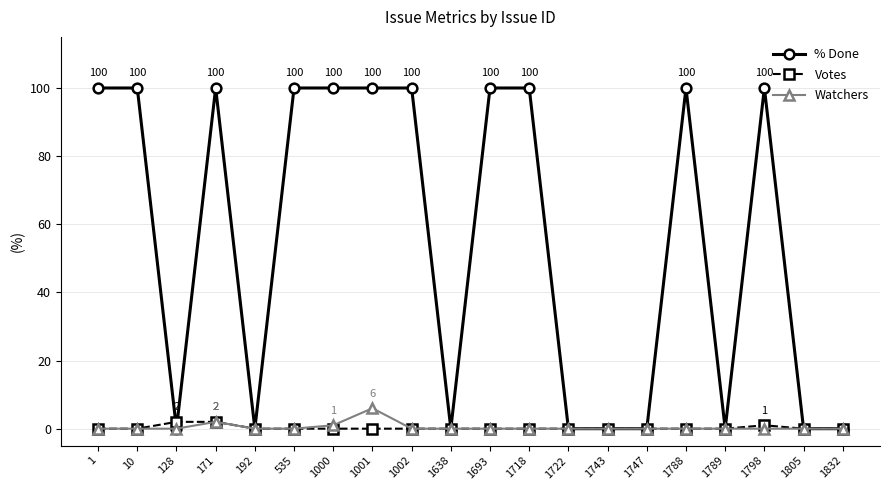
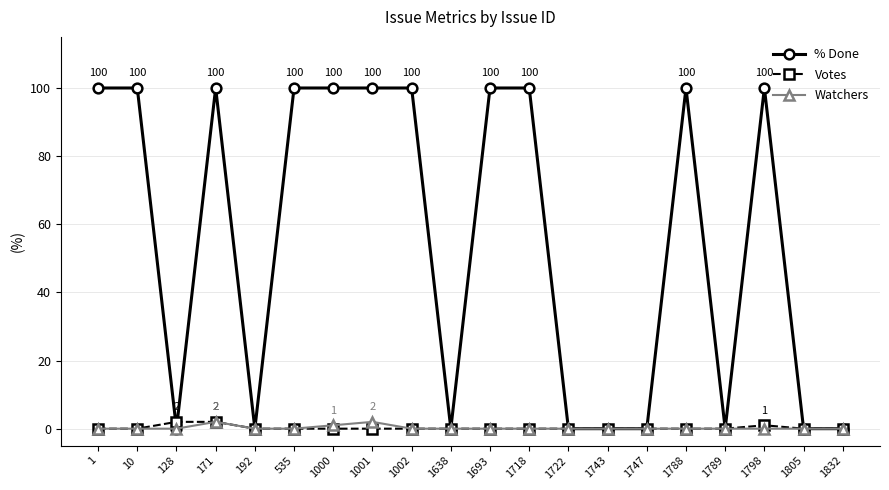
  {
    "Watchers": {
      "1000": 1,
-     "1001": 6
+     "1001": 2
    }
  }
